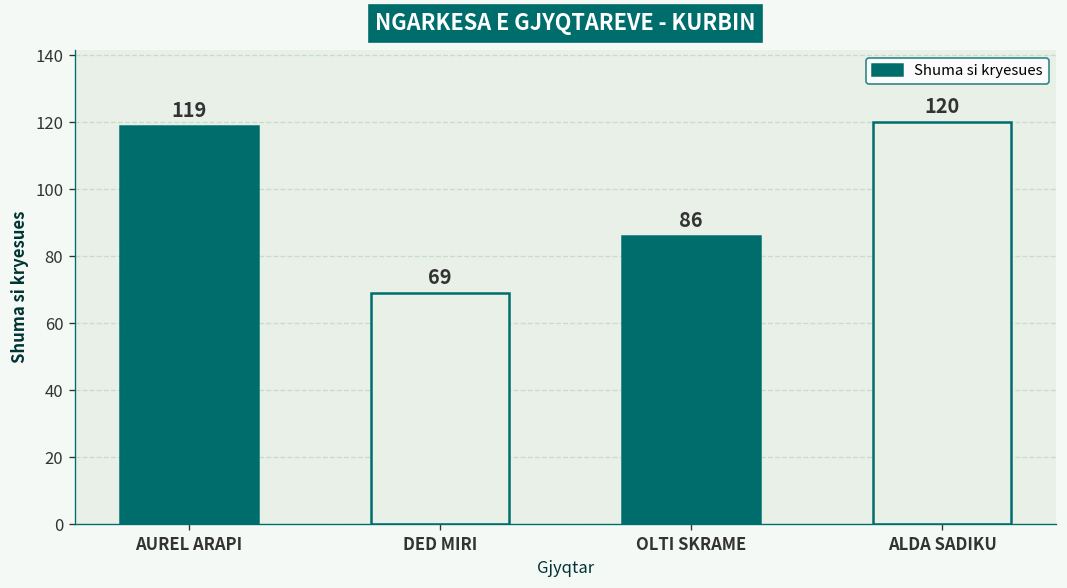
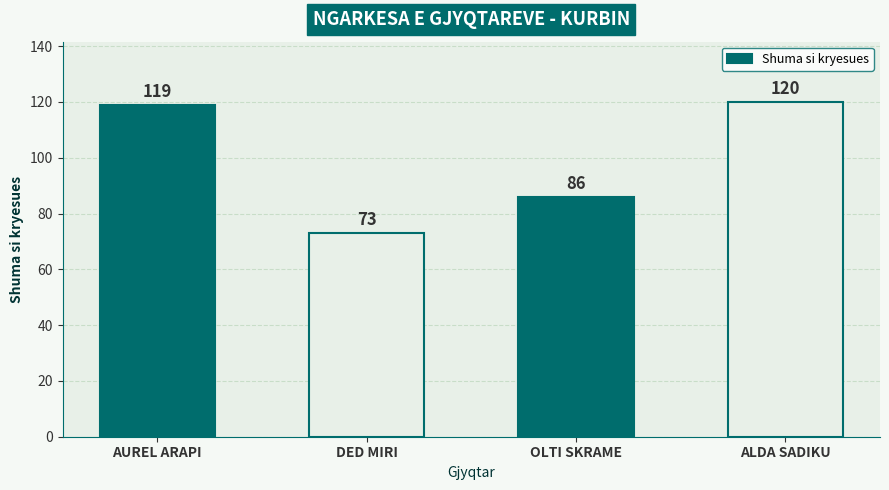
  {
    "AUREL ARAPI": 119,
-   "DED MIRI": 69,
+   "DED MIRI": 73,
    "OLTI SKRAME": 86,
    "ALDA SADIKU": 120
  }
